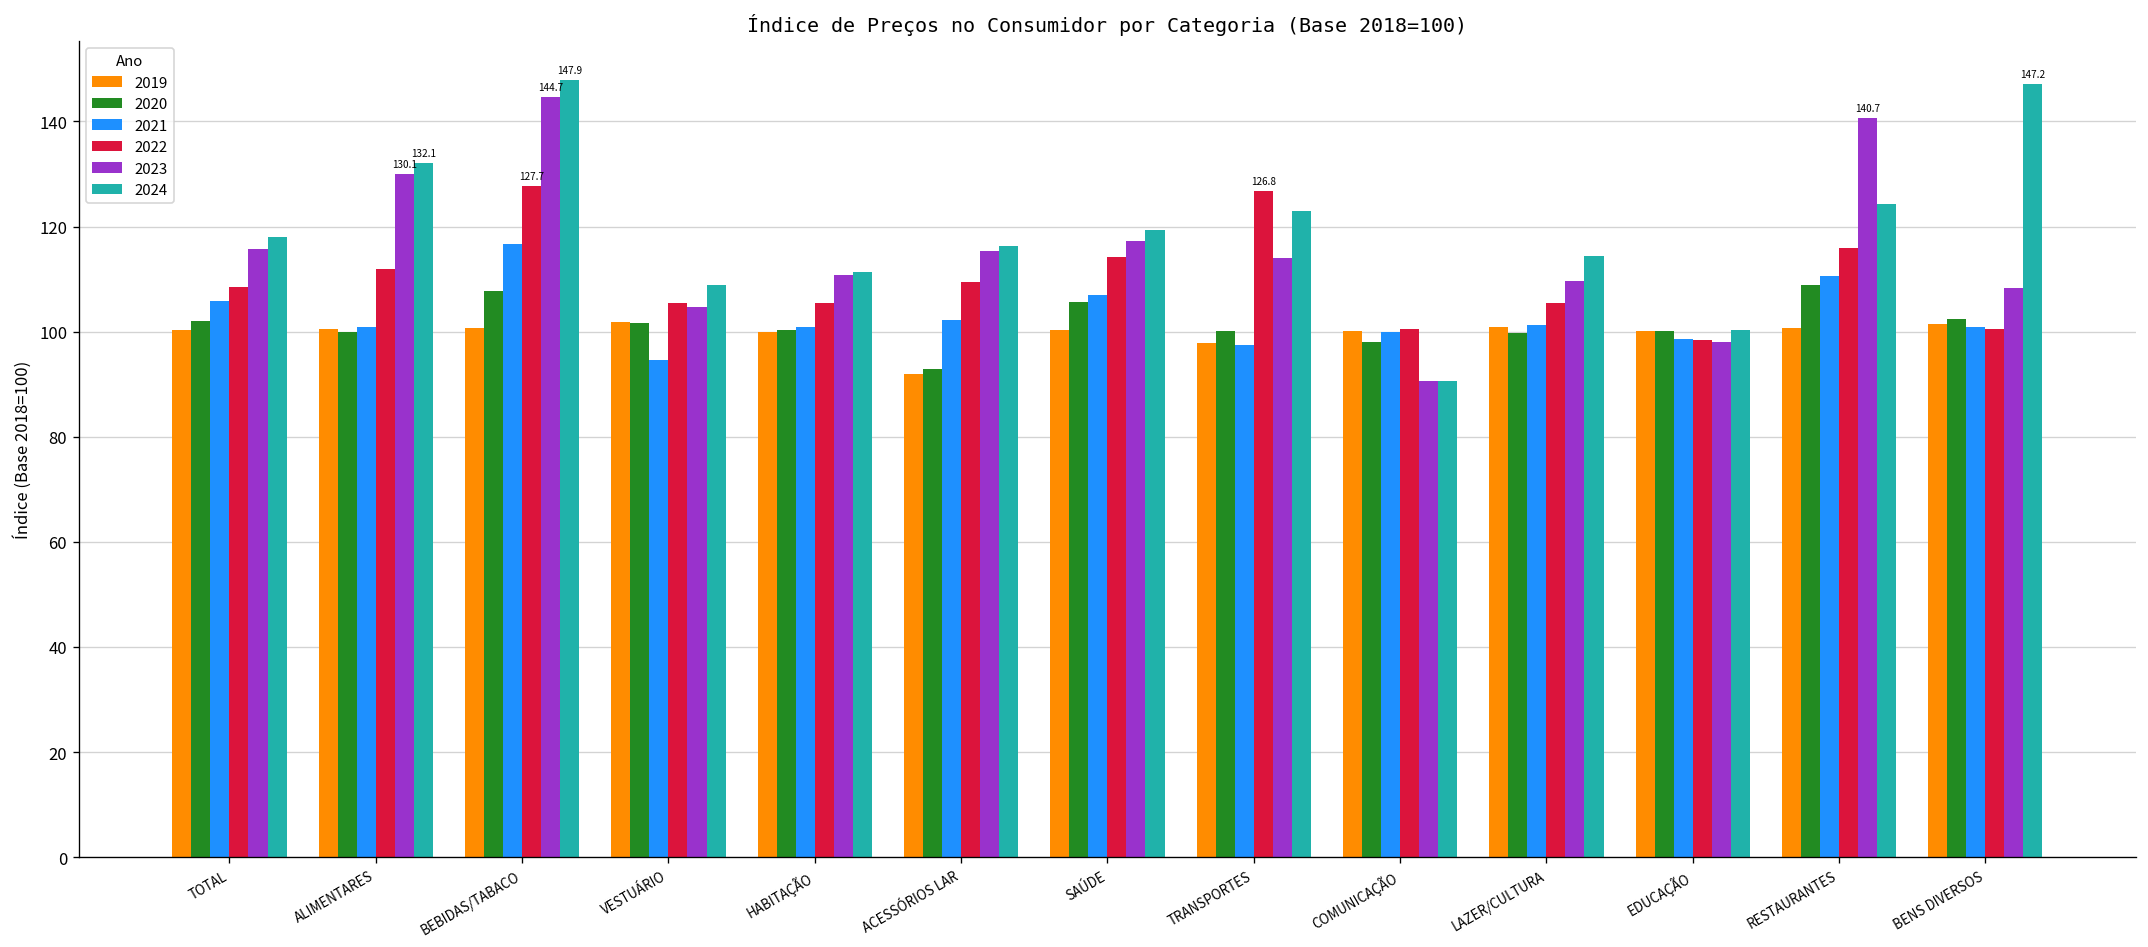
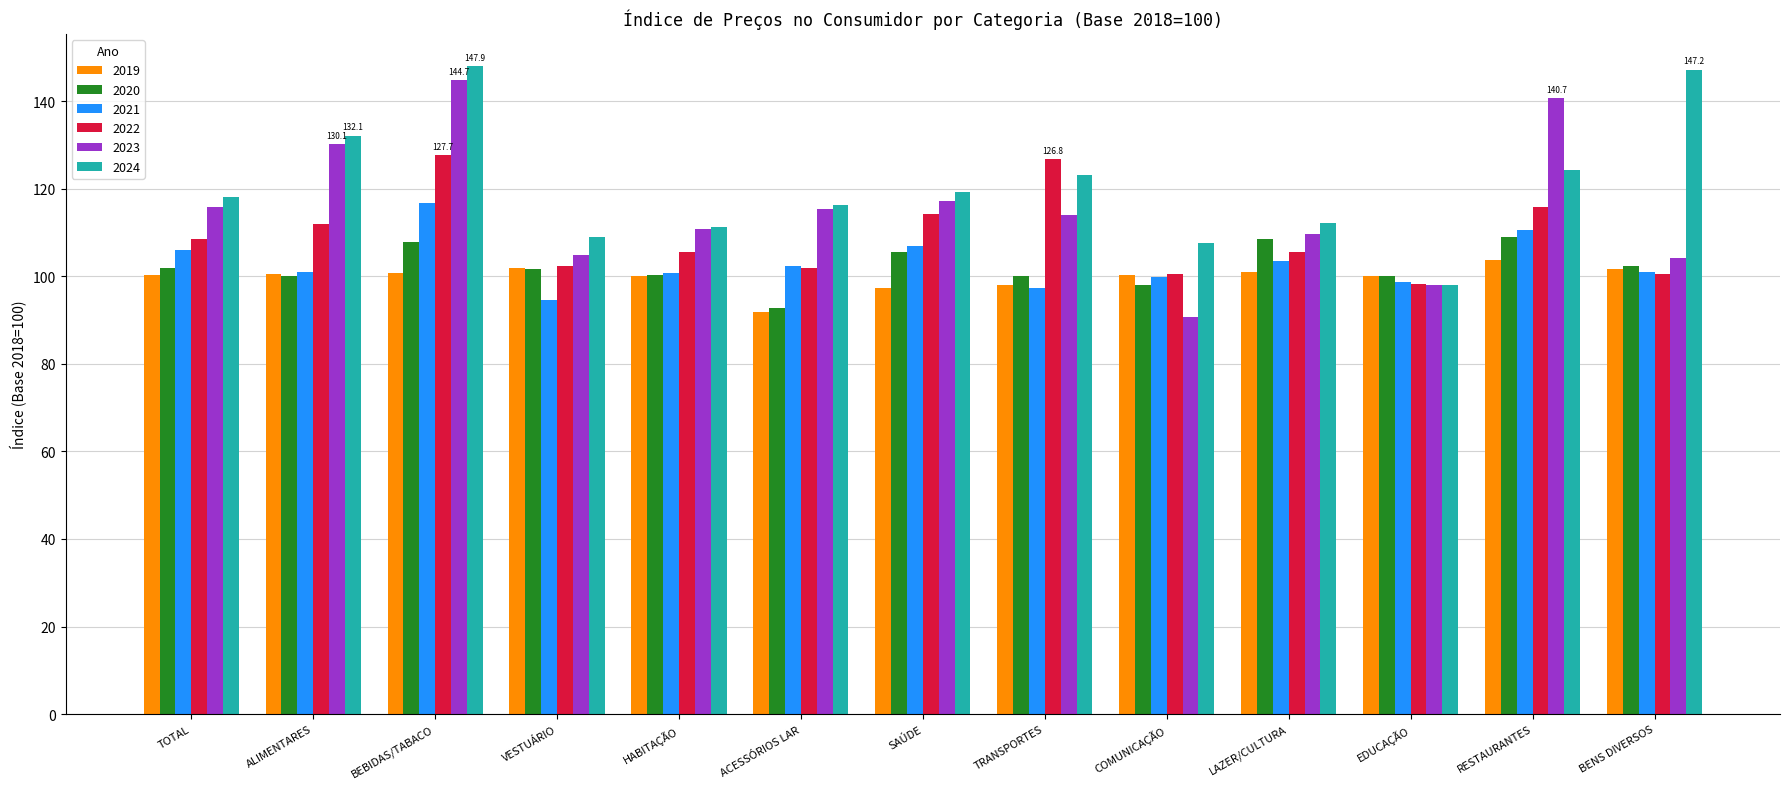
  {
    "2019": {
      "TOTAL": 100,
      "ALIMENTARES": 101,
      "BEBIDAS/TABACO": 101,
      "VESTUÁRIO": 102,
      "HABITAÇÃO": 100,
      "ACESSÓRIOS LAR": 92,
-     "SAÚDE": 100,
+     "SAÚDE": 97,
      "TRANSPORTES": 98,
      "COMUNICAÇÃO": 100,
      "LAZER/CULTURA": 101,
      "EDUCAÇÃO": 100,
-     "RESTAURANTES": 101,
+     "RESTAURANTES": 104,
      "BENS DIVERSOS": 102
    },
    "2020": {
      "TOTAL": 102,
      "ALIMENTARES": 100,
      "BEBIDAS/TABACO": 108,
      "VESTUÁRIO": 102,
      "HABITAÇÃO": 100,
      "ACESSÓRIOS LAR": 93,
      "SAÚDE": 106,
      "TRANSPORTES": 100,
      "COMUNICAÇÃO": 98,
-     "LAZER/CULTURA": 100,
+     "LAZER/CULTURA": 108,
      "EDUCAÇÃO": 100,
      "RESTAURANTES": 109,
      "BENS DIVERSOS": 102
    },
    "2021": {
      "TOTAL": 106,
      "ALIMENTARES": 101,
      "BEBIDAS/TABACO": 117,
      "VESTUÁRIO": 95,
      "HABITAÇÃO": 101,
      "ACESSÓRIOS LAR": 102,
      "SAÚDE": 107,
      "TRANSPORTES": 97,
      "COMUNICAÇÃO": 100,
-     "LAZER/CULTURA": 101,
+     "LAZER/CULTURA": 103,
      "EDUCAÇÃO": 99,
      "RESTAURANTES": 111,
      "BENS DIVERSOS": 101
    },
    "2022": {
      "TOTAL": 109,
      "ALIMENTARES": 112,
-     "VESTUÁRIO": 105,
+     "VESTUÁRIO": 102,
      "HABITAÇÃO": 105,
-     "ACESSÓRIOS LAR": 110,
+     "ACESSÓRIOS LAR": 102,
      "SAÚDE": 114,
      "COMUNICAÇÃO": 100,
      "LAZER/CULTURA": 105,
      "EDUCAÇÃO": 98,
      "RESTAURANTES": 116,
      "BENS DIVERSOS": 101
    },
    "2023": {
      "TOTAL": 116,
      "VESTUÁRIO": 105,
      "HABITAÇÃO": 111,
      "ACESSÓRIOS LAR": 115,
      "SAÚDE": 117,
      "TRANSPORTES": 114,
      "COMUNICAÇÃO": 91,
      "LAZER/CULTURA": 110,
      "EDUCAÇÃO": 98,
-     "BENS DIVERSOS": 108
+     "BENS DIVERSOS": 104
    },
    "2024": {
      "TOTAL": 118,
      "VESTUÁRIO": 109,
      "HABITAÇÃO": 111,
      "ACESSÓRIOS LAR": 116,
      "SAÚDE": 119,
      "TRANSPORTES": 123,
-     "COMUNICAÇÃO": 91,
-     "LAZER/CULTURA": 114,
-     "EDUCAÇÃO": 100,
+     "COMUNICAÇÃO": 108,
+     "LAZER/CULTURA": 112,
+     "EDUCAÇÃO": 98,
      "RESTAURANTES": 124
    }
  }
